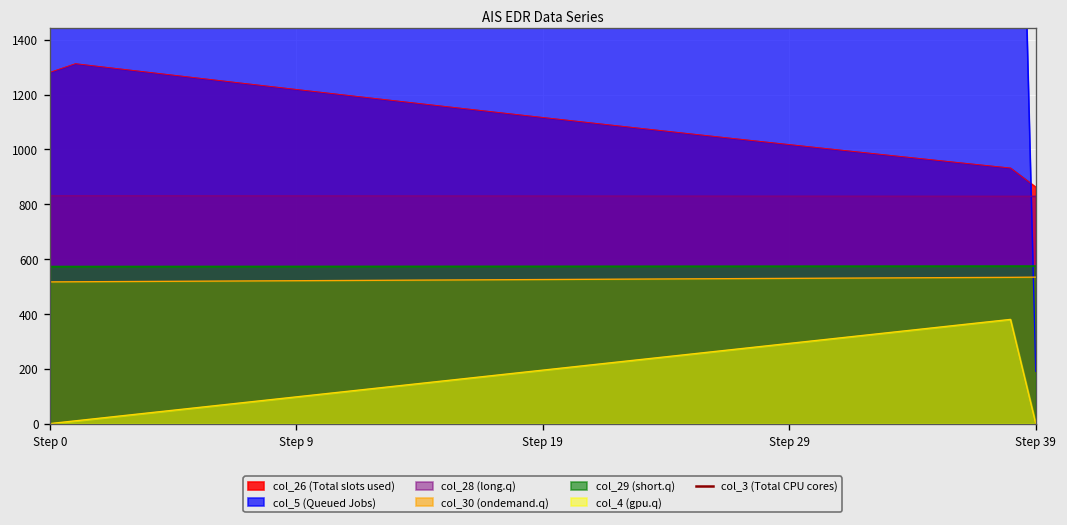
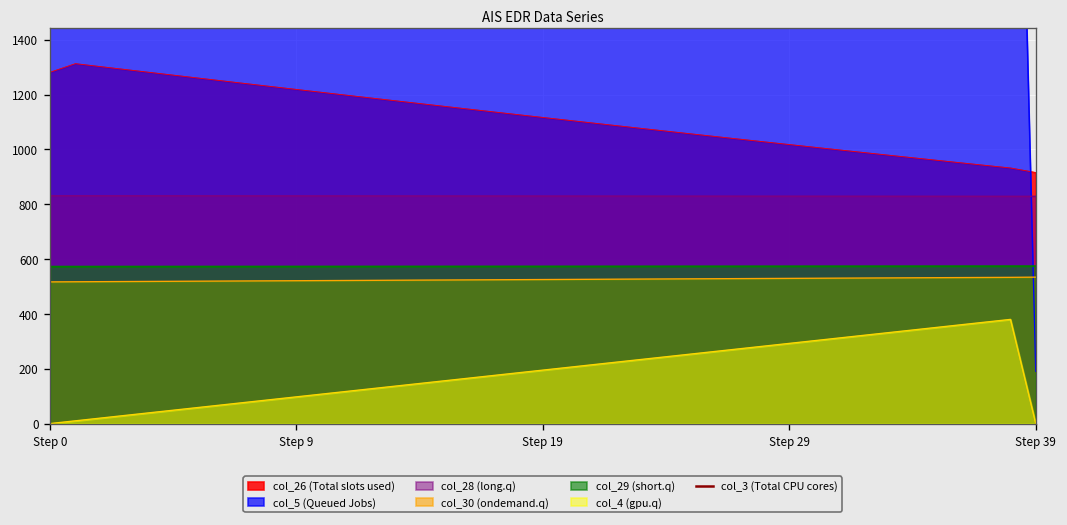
  {
    "col_26 (Total slots used)": {
      "Step 0": 1280,
-     "Step 39": 860
+     "Step 39": 920
    },
    "col_5 (Queued Jobs)": {
      "Step 39": 190
    },
    "col_28 (long.q)": {
      "Step 0": 830,
      "Step 39": 830
    },
    "col_30 (ondemand.q)": {
      "Step 0": 520,
      "Step 39": 530
    },
    "col_29 (short.q)": {
      "Step 0": 570,
      "Step 39": 570
    },
    "col_4 (gpu.q)": {
      "Step 0": 0,
      "Step 39": 0
    }
  }
